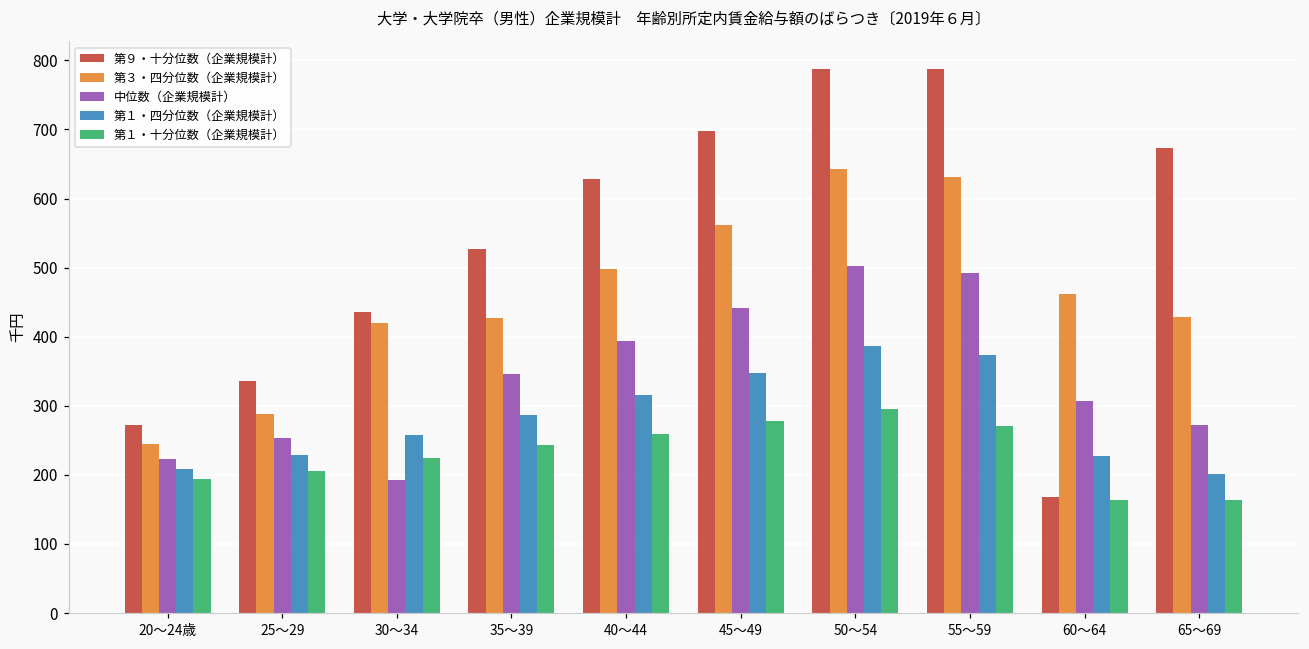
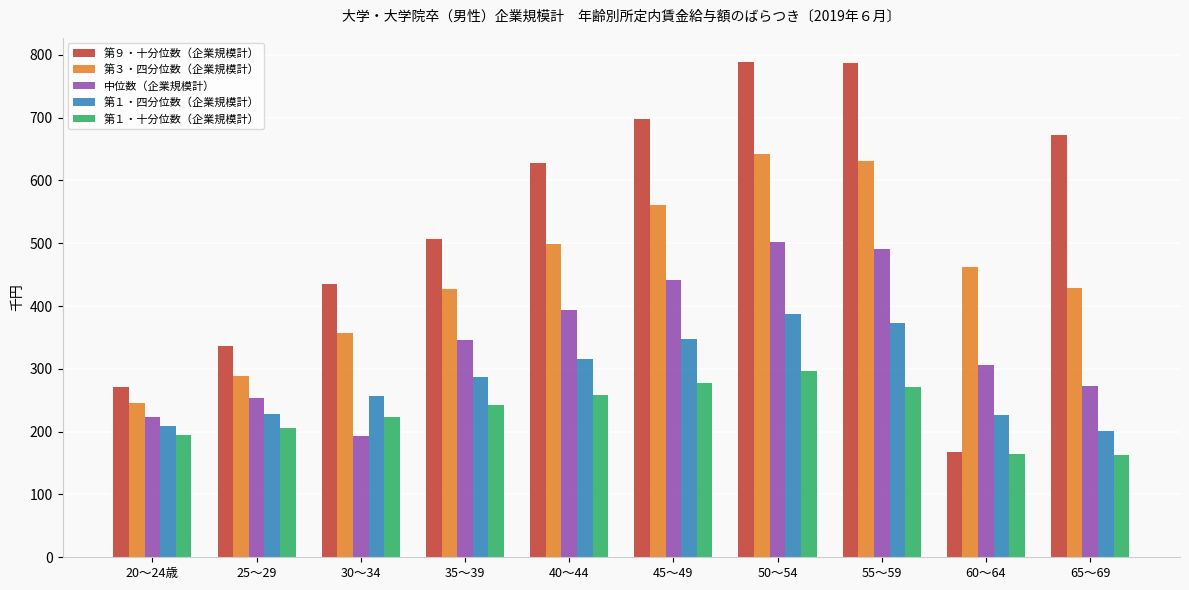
  {
    "第９・十分位数（企業規模計）": {
      "20～24歳": 270,
      "25～29": 340,
      "30～34": 440,
-     "35～39": 530,
+     "35～39": 510,
      "40～44": 630,
      "45～49": 700,
      "50～54": 790,
      "55～59": 790,
      "60～64": 170,
      "65～69": 670
    },
    "第３・四分位数（企業規模計）": {
      "20～24歳": 250,
      "25～29": 290,
-     "30～34": 420,
+     "30～34": 360,
      "35～39": 430,
      "40～44": 500,
      "45～49": 560,
      "50～54": 640,
      "55～59": 630,
      "60～64": 460,
      "65～69": 430
    },
    "中位数（企業規模計）": {
      "20～24歳": 220,
      "25～29": 250,
      "30～34": 190,
      "35～39": 350,
      "40～44": 390,
      "45～49": 440,
      "50～54": 500,
      "55～59": 490,
      "60～64": 310,
      "65～69": 270
    },
    "第１・四分位数（企業規模計）": {
      "20～24歳": 210,
      "25～29": 230,
      "30～34": 260,
      "35～39": 290,
      "40～44": 320,
      "45～49": 350,
      "50～54": 390,
      "55～59": 370,
      "60～64": 230,
      "65～69": 200
    },
    "第１・十分位数（企業規模計）": {
      "20～24歳": 190,
      "25～29": 210,
      "30～34": 220,
      "35～39": 240,
      "40～44": 260,
      "45～49": 280,
      "50～54": 300,
      "55～59": 270,
      "60～64": 160,
      "65～69": 160
    }
  }
